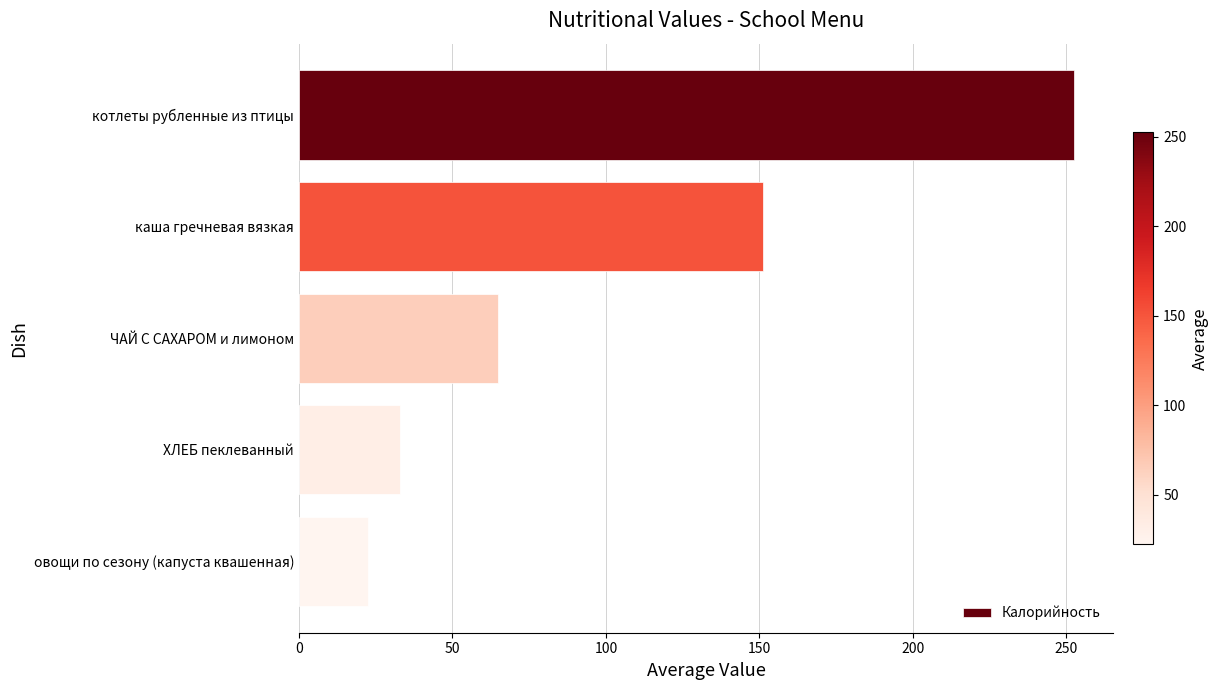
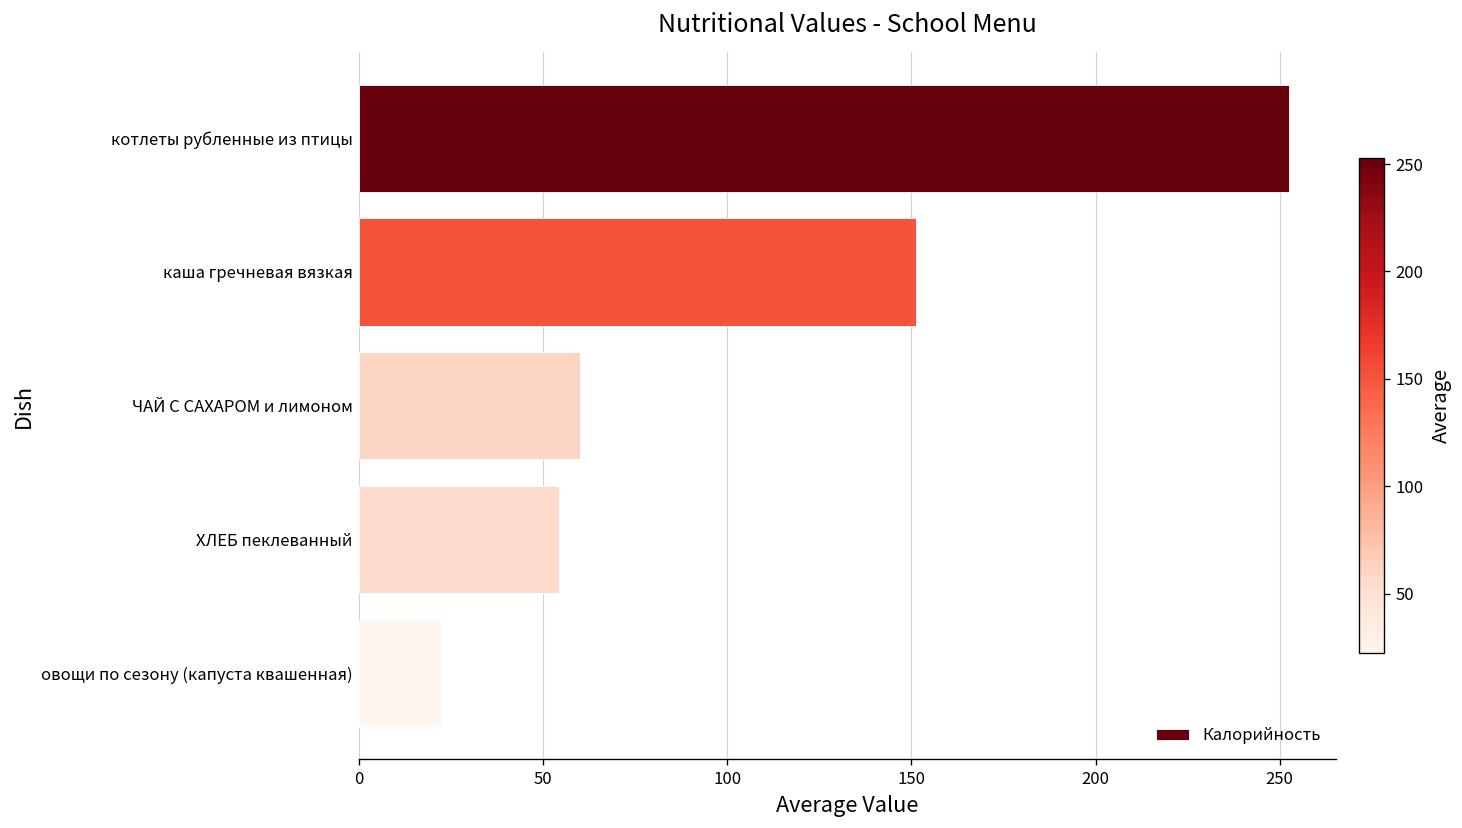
  {
    "котлеты рубленные из птицы": 253,
    "каша гречневая вязкая": 151,
-   "ЧАЙ С САХАРОМ и лимоном": 65,
-   "ХЛЕБ пеклеванный": 33,
+   "ЧАЙ С САХАРОМ и лимоном": 60,
+   "ХЛЕБ пеклеванный": 54,
    "овощи по сезону (капуста квашенная)": 22
  }
